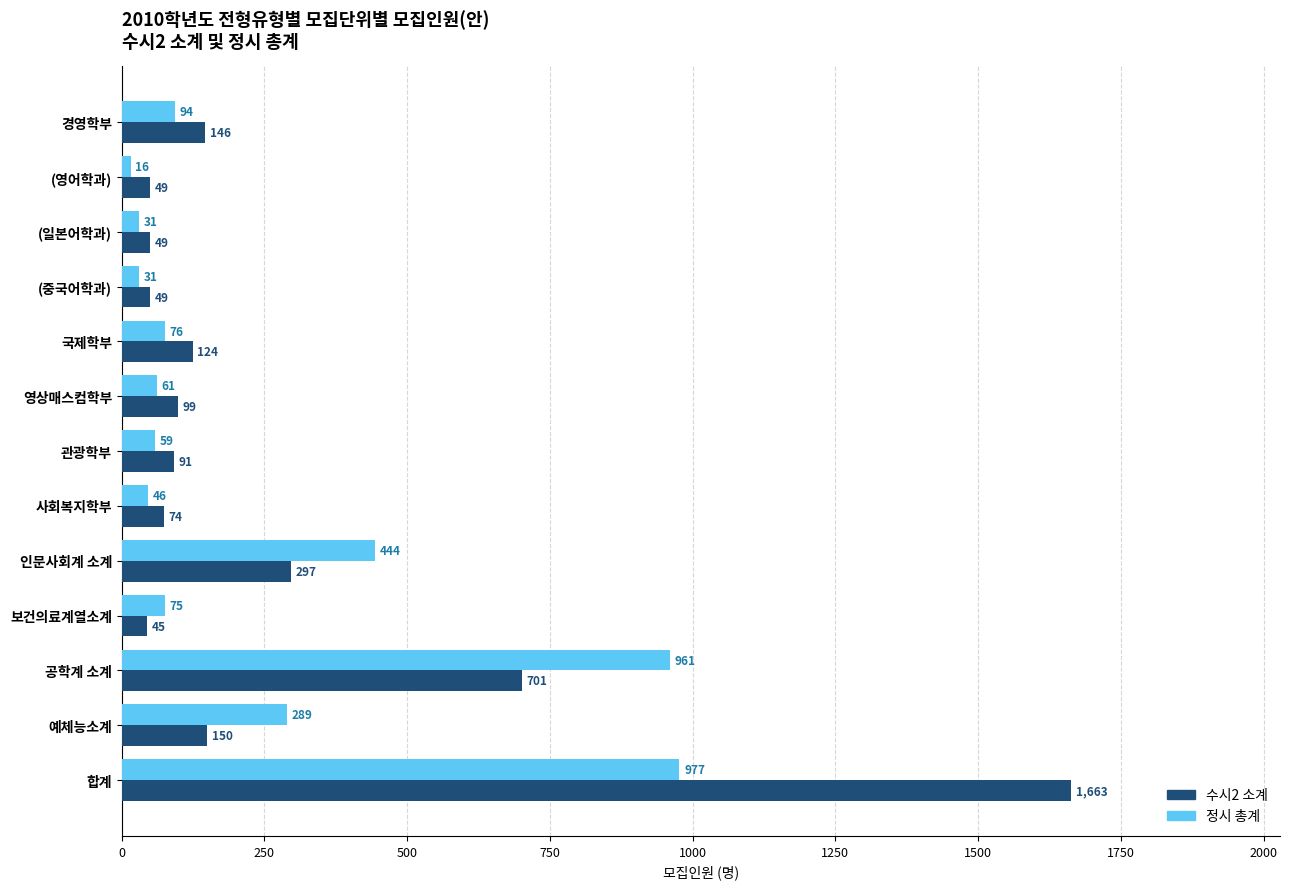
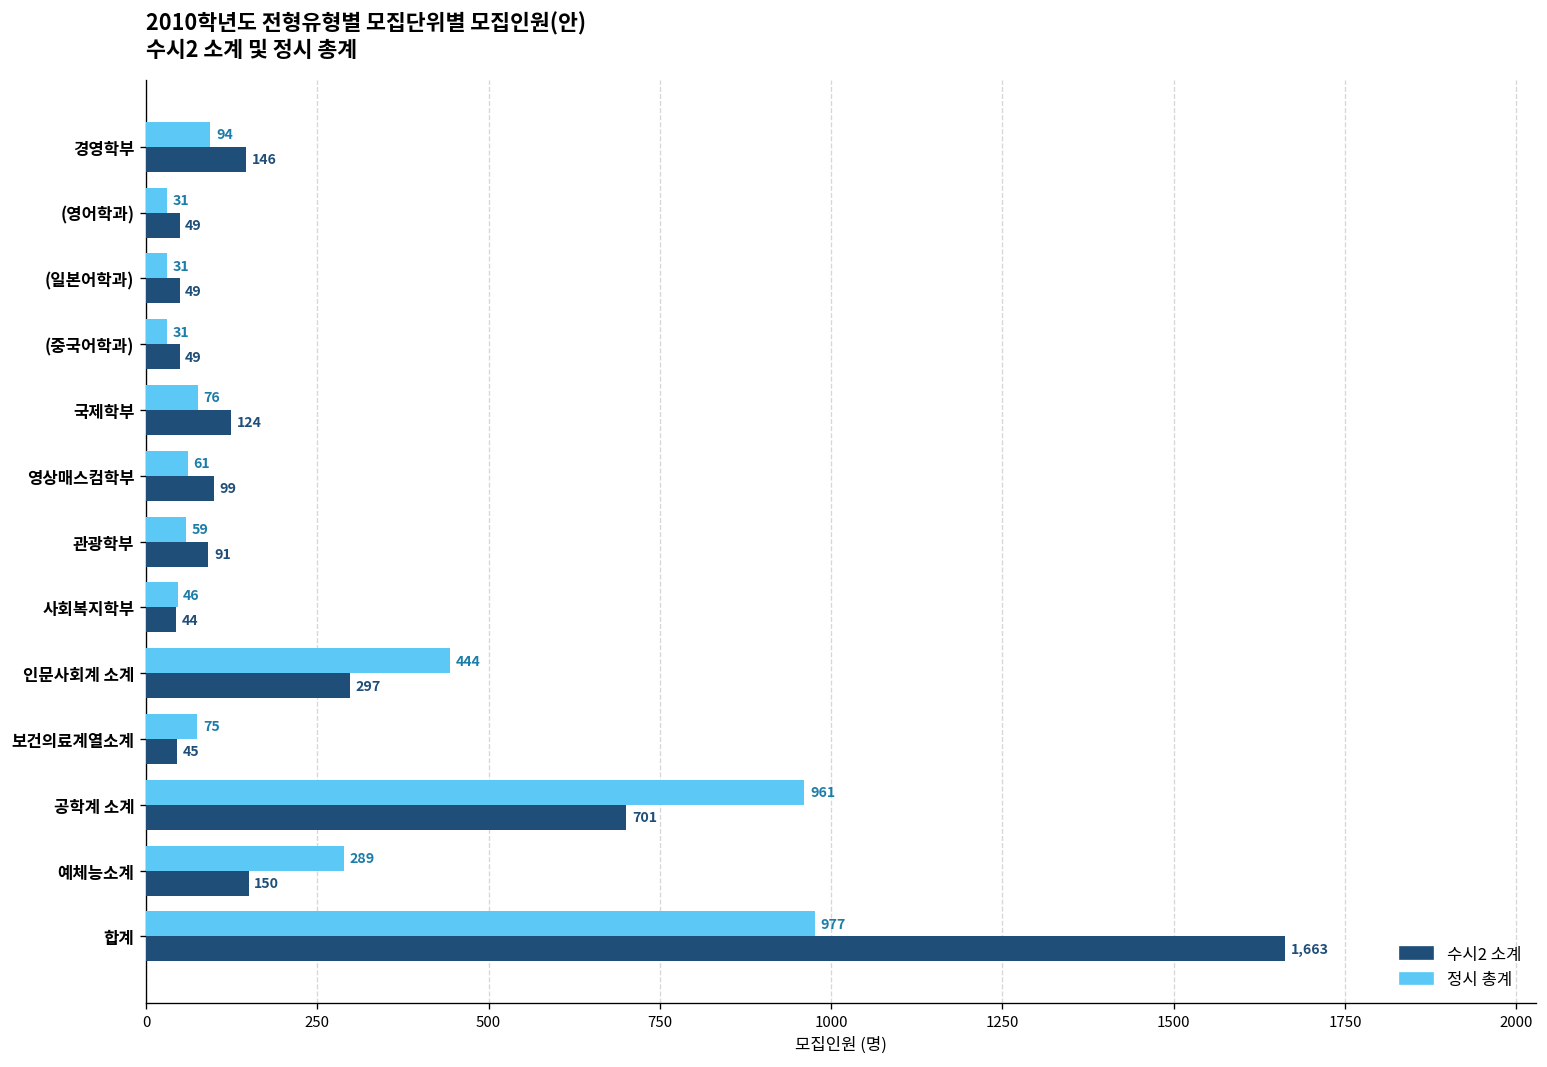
  {
    "수시2 소계": {
      "경영학부": "146",
      "(영어학과)": "49",
      "(일본어학과)": "49",
      "(중국어학과)": "49",
      "국제학부": "124",
      "영상매스컴학부": "99",
      "관광학부": "91",
-     "사회복지학부": "74",
+     "사회복지학부": "44",
      "인문사회계 소계": "297",
      "보건의료계열소계": "45",
      "공학계 소계": "701",
      "예체능소계": "150",
      "합계": "1,663"
    },
    "정시 총계": {
      "경영학부": "94",
-     "(영어학과)": "16",
+     "(영어학과)": "31",
      "(일본어학과)": "31",
      "(중국어학과)": "31",
      "국제학부": "76",
      "영상매스컴학부": "61",
      "관광학부": "59",
      "사회복지학부": "46",
      "인문사회계 소계": "444",
      "보건의료계열소계": "75",
      "공학계 소계": "961",
      "예체능소계": "289",
      "합계": "977"
    }
  }
